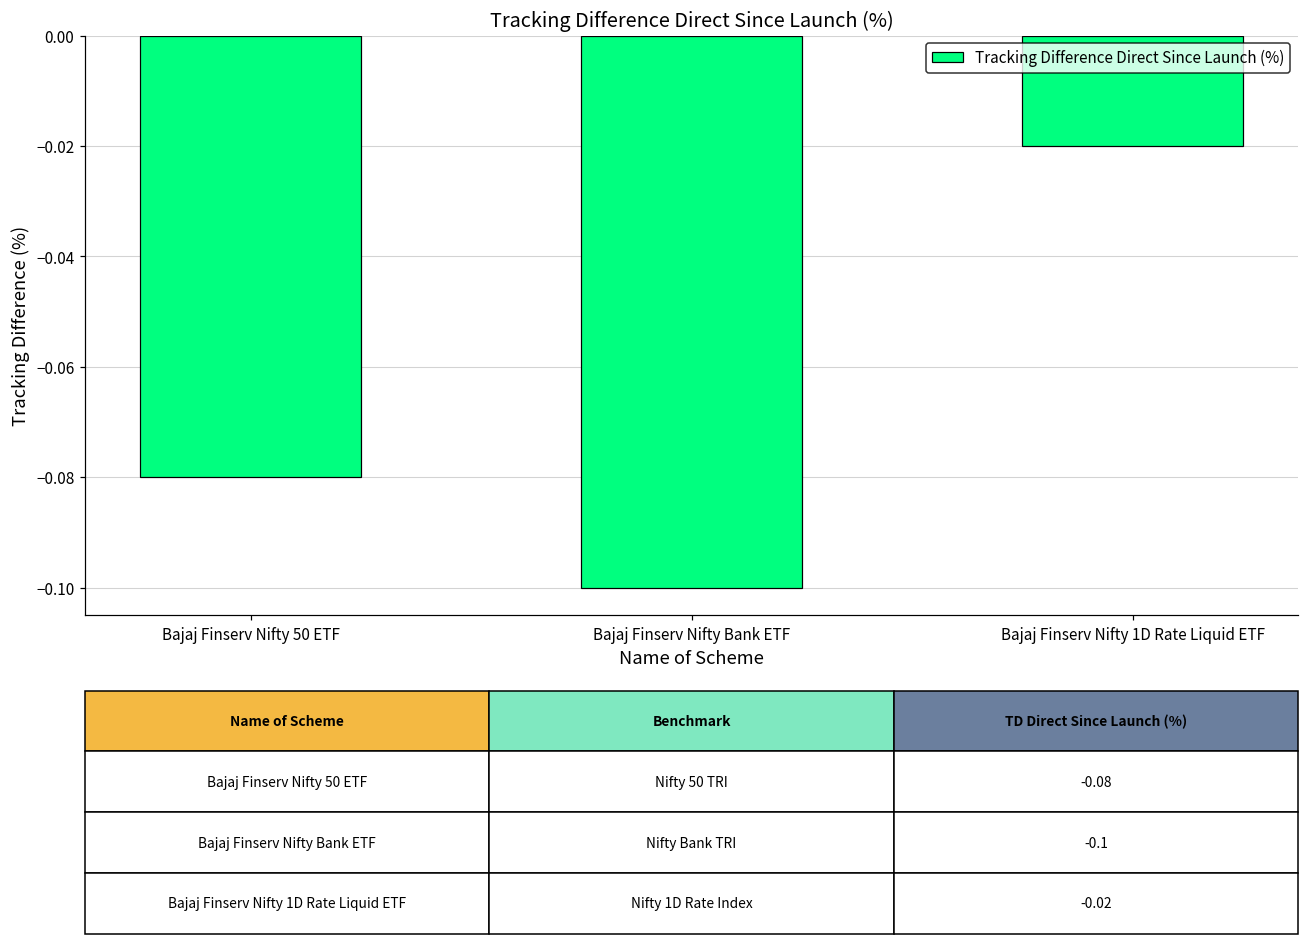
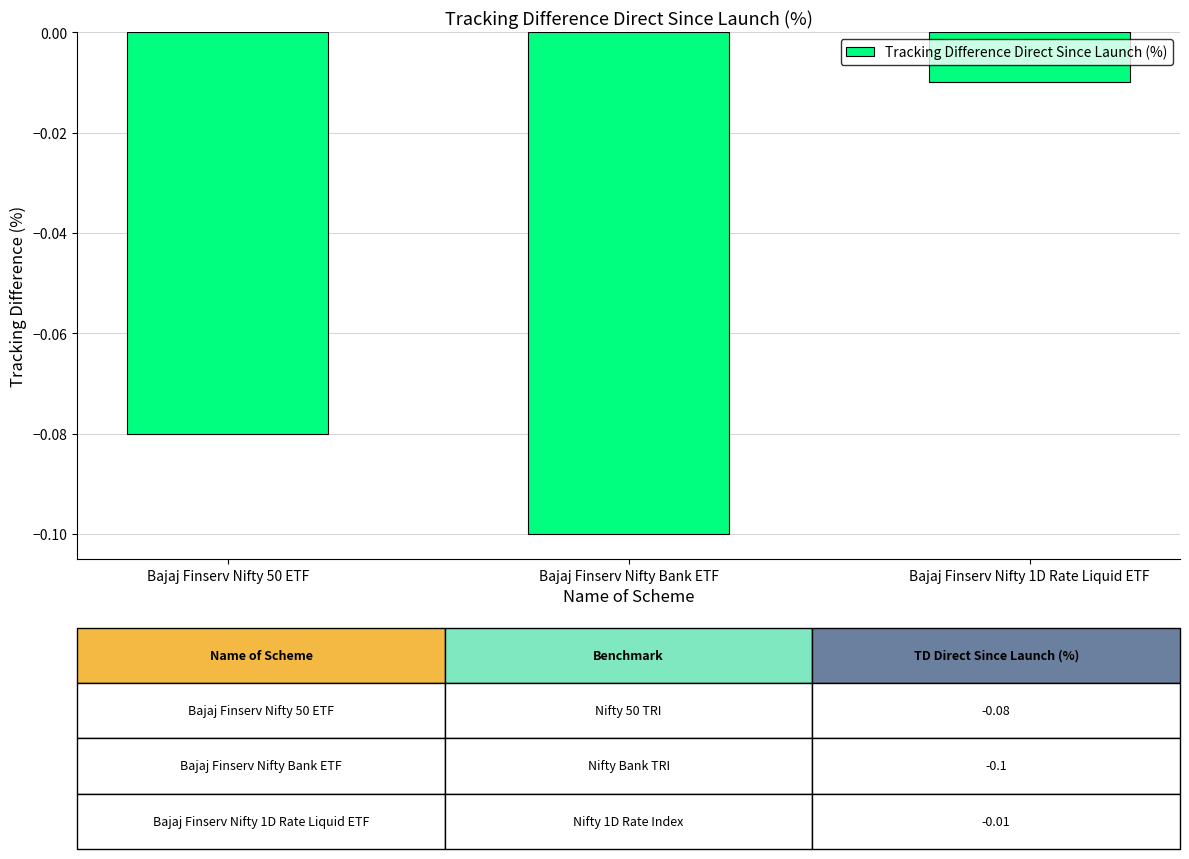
  {
-   "Bajaj Finserv Nifty 1D Rate Liquid ETF": -0.02
+   "Bajaj Finserv Nifty 1D Rate Liquid ETF": -0.01
  }
